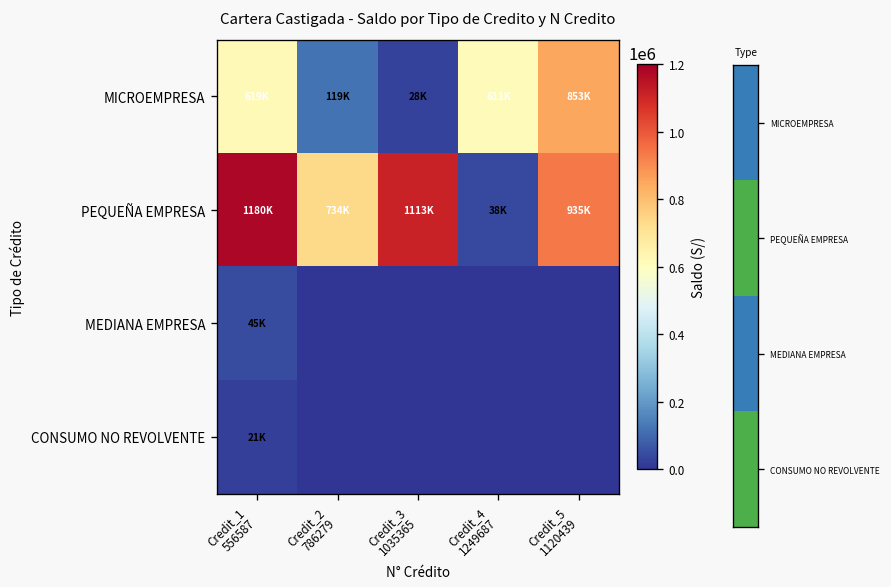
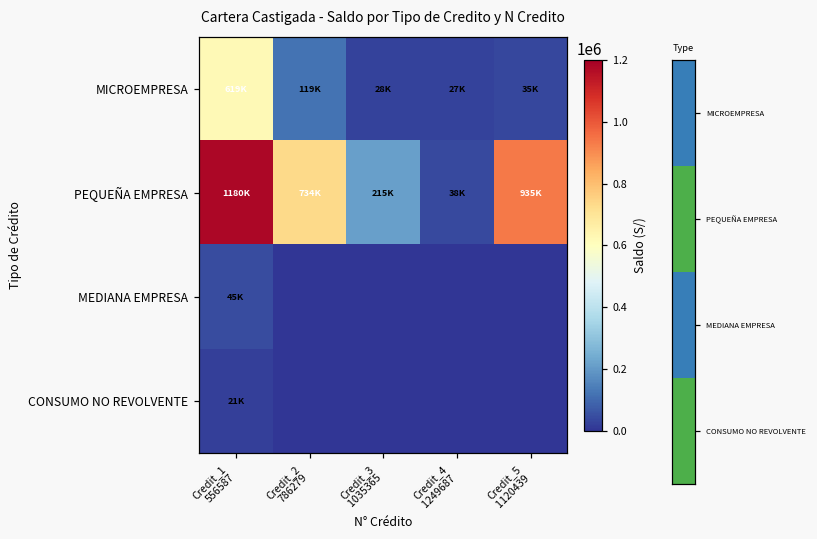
  {
    "Cartera Castigada - Saldo por Tipo de Credito y N Credito": {
      "MICROEMPRESA": {
        "Credit_1 556587": "619K",
        "Credit_2 786279": "119K",
        "Credit_3 1035365": "28K",
-       "Credit_4 1249687": "611K",
-       "Credit_5 1120439": "853K"
+       "Credit_4 1249687": "27K",
+       "Credit_5 1120439": "35K"
      },
      "PEQUEÑA EMPRESA": {
        "Credit_1 556587": "1180K",
        "Credit_2 786279": "734K",
-       "Credit_3 1035365": "1113K",
+       "Credit_3 1035365": "215K",
        "Credit_4 1249687": "38K",
        "Credit_5 1120439": "935K"
      },
      "MEDIANA EMPRESA": {
        "Credit_1 556587": "45K"
      },
      "CONSUMO NO REVOLVENTE": {
        "Credit_1 556587": "21K"
      }
    }
  }
